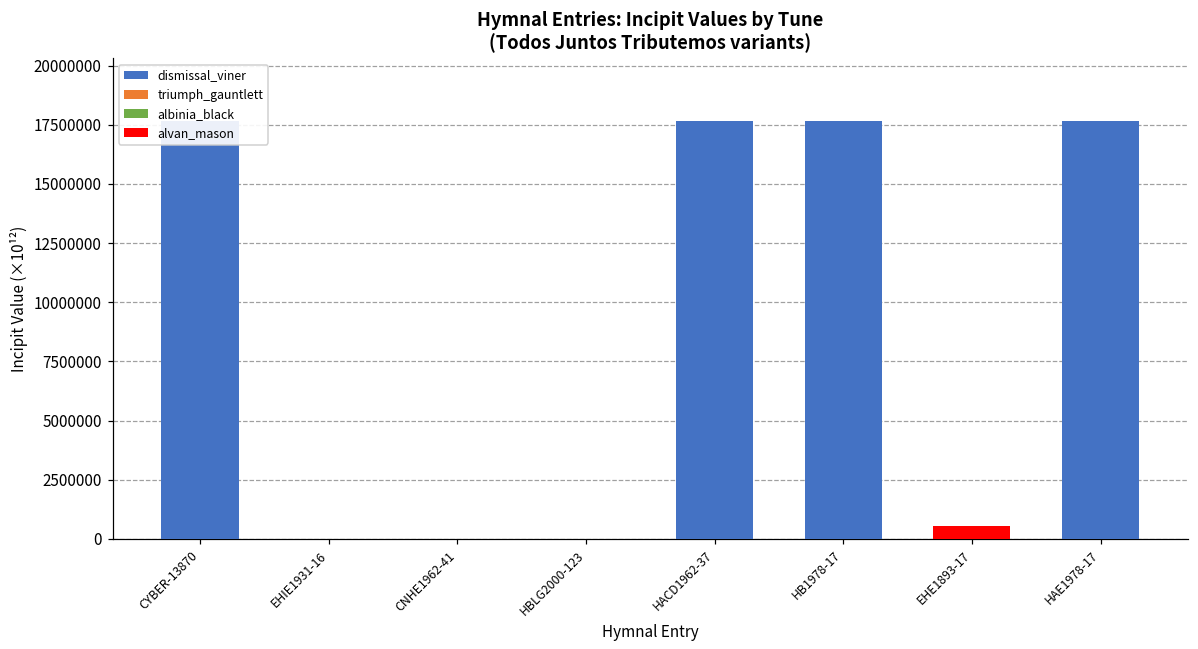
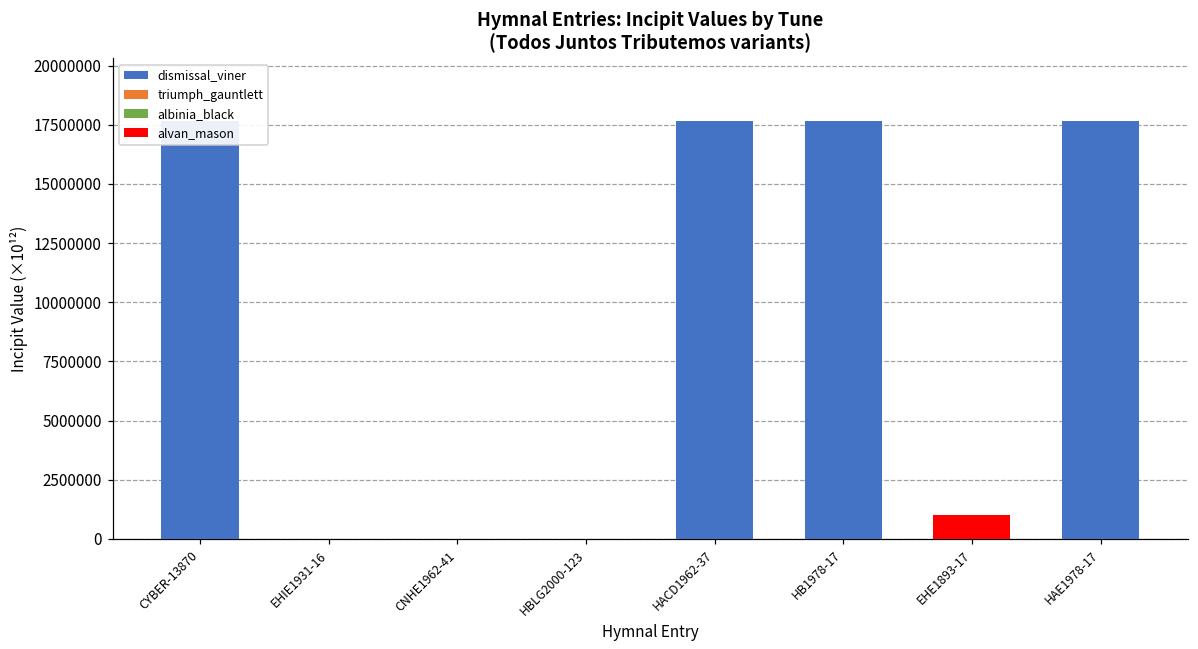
  {
    "albinia_black": {
      "EHIE1931-16": 0,
      "CNHE1962-41": 0,
      "HBLG2000-123": 0,
      "EHE1893-17": 0
    },
    "alvan_mason": {
      "EHIE1931-16": 0,
      "CNHE1962-41": 0,
      "HBLG2000-123": 0,
      "HACD1962-37": 0,
      "HB1978-17": 0,
-     "EHE1893-17": 500000,
+     "EHE1893-17": 1000000,
      "HAE1978-17": 0
    }
  }
